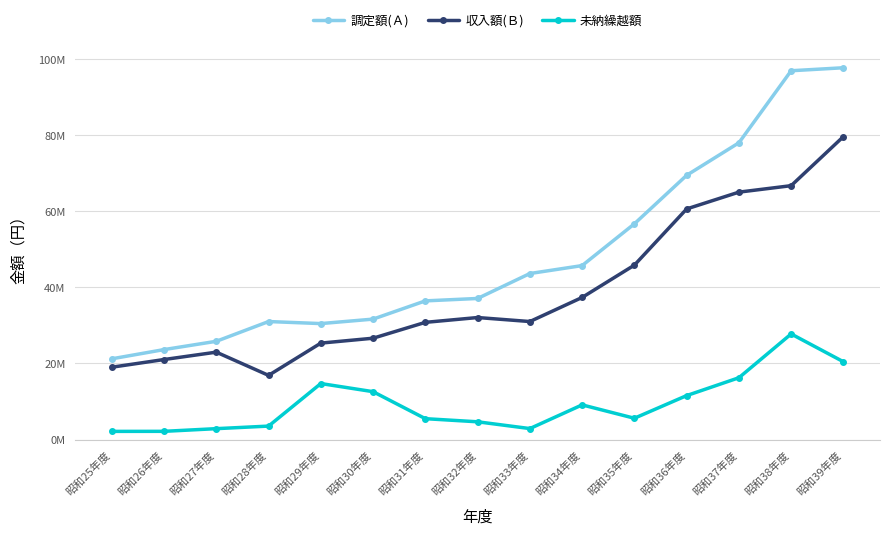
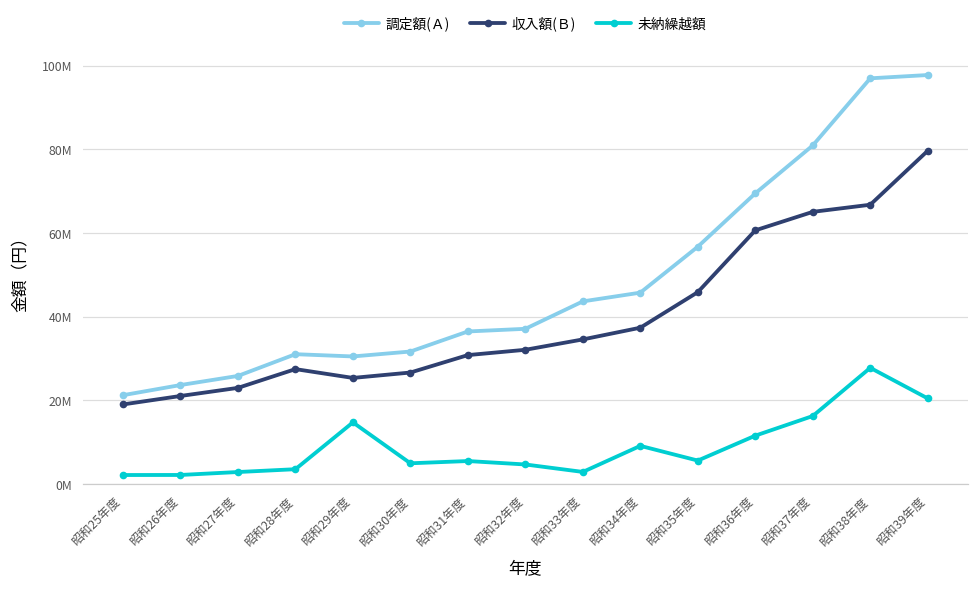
  {
    "調定額(Ａ)": {
      "昭和25年度": 21000000,
      "昭和26年度": 24000000,
      "昭和27年度": 26000000,
      "昭和28年度": 31000000,
      "昭和29年度": 30000000,
      "昭和30年度": 32000000,
      "昭和31年度": 36000000,
      "昭和32年度": 37000000,
      "昭和33年度": 44000000,
      "昭和34年度": 46000000,
      "昭和35年度": 57000000,
      "昭和36年度": 69000000,
-     "昭和37年度": 78000000,
+     "昭和37年度": 81000000,
      "昭和38年度": 97000000,
      "昭和39年度": 98000000
    },
    "収入額(Ｂ)": {
      "昭和25年度": 19000000,
      "昭和26年度": 21000000,
      "昭和27年度": 23000000,
-     "昭和28年度": 17000000,
+     "昭和28年度": 27000000,
      "昭和29年度": 25000000,
      "昭和30年度": 27000000,
      "昭和31年度": 31000000,
      "昭和32年度": 32000000,
-     "昭和33年度": 31000000,
+     "昭和33年度": 35000000,
      "昭和34年度": 37000000,
      "昭和35年度": 46000000,
      "昭和36年度": 61000000,
      "昭和37年度": 65000000,
      "昭和38年度": 67000000,
      "昭和39年度": 80000000
    },
    "未納繰越額": {
      "昭和25年度": 2000000,
      "昭和26年度": 2000000,
      "昭和27年度": 3000000,
      "昭和28年度": 4000000,
      "昭和29年度": 15000000,
-     "昭和30年度": 13000000,
+     "昭和30年度": 5000000,
      "昭和31年度": 5000000,
      "昭和32年度": 5000000,
      "昭和33年度": 3000000,
      "昭和34年度": 9000000,
      "昭和35年度": 6000000,
      "昭和36年度": 12000000,
      "昭和37年度": 16000000,
      "昭和38年度": 28000000,
      "昭和39年度": 20000000
    }
  }
